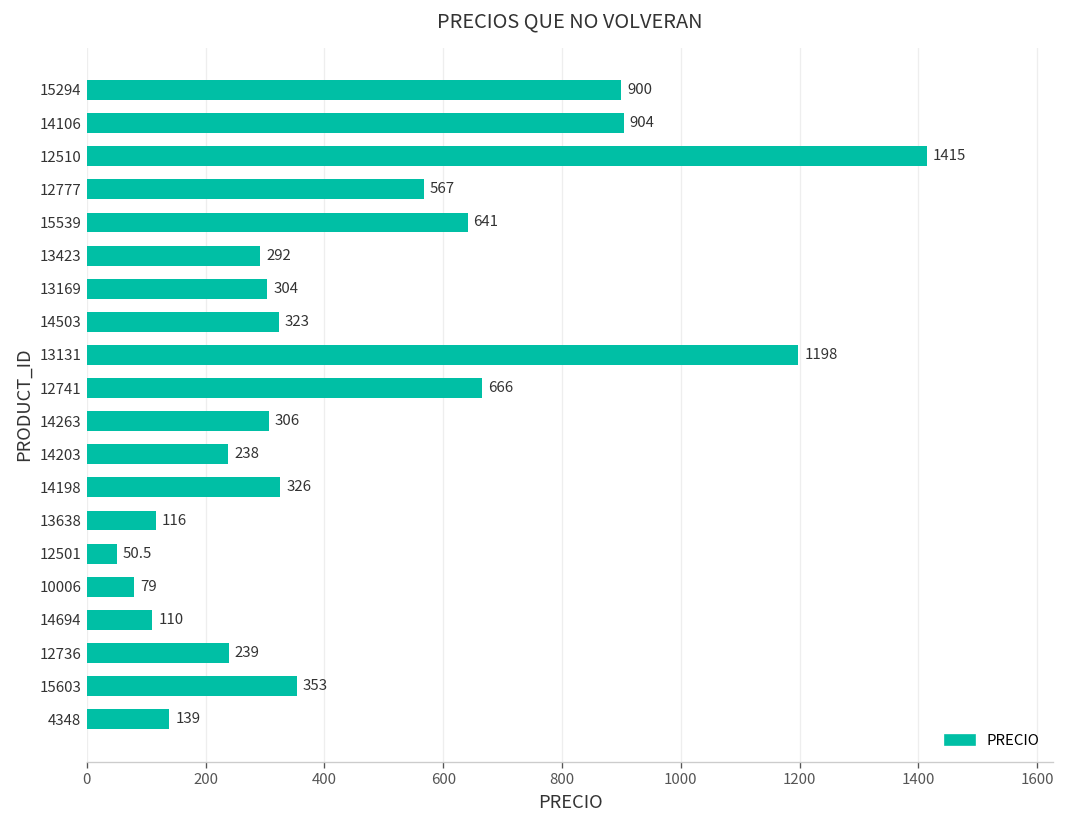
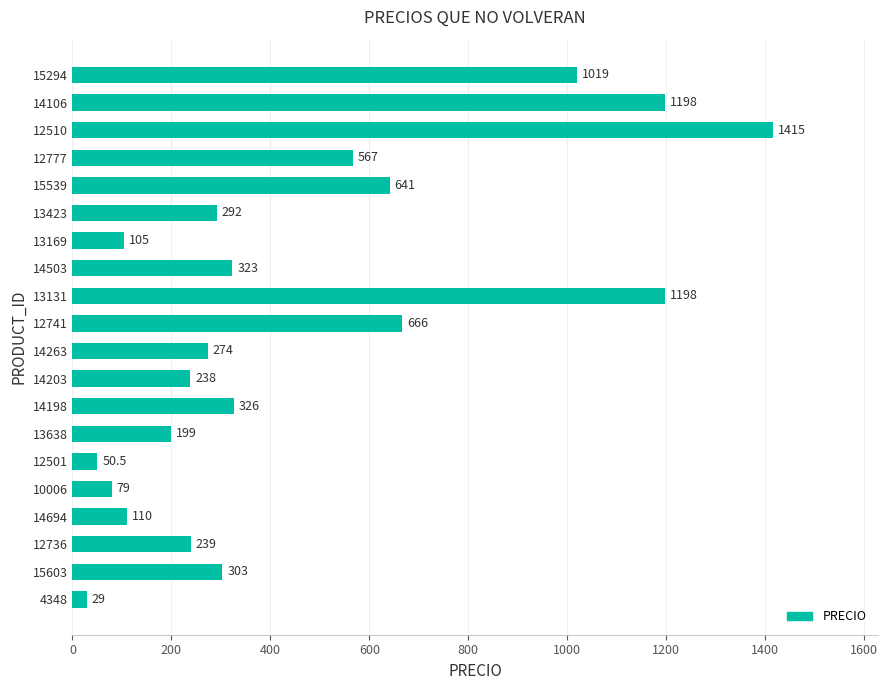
  {
-   "15294": 900,
-   "14106": 904,
+   "15294": 1019,
+   "14106": 1198,
    "12510": 1415,
    "12777": 567,
    "15539": 641,
    "13423": 292,
-   "13169": 304,
+   "13169": 105,
    "14503": 323,
    "13131": 1198,
    "12741": 666,
-   "14263": 306,
+   "14263": 274,
    "14203": 238,
    "14198": 326,
-   "13638": 116,
+   "13638": 199,
    "12501": 50.5,
    "10006": 79,
    "14694": 110,
    "12736": 239,
-   "15603": 353,
-   "4348": 139
+   "15603": 303,
+   "4348": 29
  }
